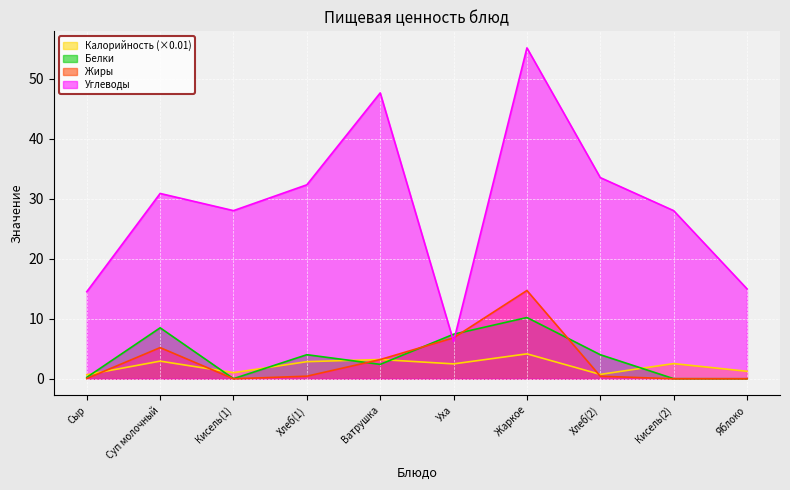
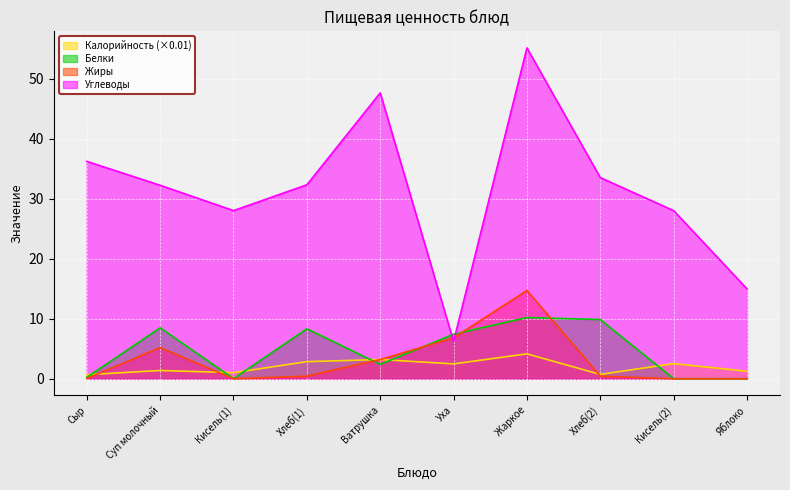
  {
    "Калорийность (×0.01)": {
      "Сыр": 1,
-     "Суп молочный": 3,
+     "Суп молочный": 1,
      "Кисель(1)": 1,
      "Хлеб(1)": 3,
      "Уха": 2,
      "Жаркое": 4,
      "Кисель(2)": 3,
      "Яблоко": 1
    },
    "Белки": {
      "Суп молочный": 8,
-     "Хлеб(1)": 4,
+     "Хлеб(1)": 8,
      "Ватрушка": 2,
      "Уха": 7,
      "Жаркое": 10,
-     "Хлеб(2)": 4
+     "Хлеб(2)": 10
    },
    "Жиры": {
      "Суп молочный": 5,
      "Хлеб(1)": 0,
      "Уха": 7,
      "Жаркое": 15
    },
    "Углеводы": {
-     "Сыр": 15,
-     "Суп молочный": 31,
+     "Сыр": 36,
+     "Суп молочный": 32,
      "Кисель(1)": 28,
      "Хлеб(1)": 32,
      "Ватрушка": 48,
      "Уха": 6,
      "Жаркое": 55,
      "Хлеб(2)": 34,
      "Кисель(2)": 28,
      "Яблоко": 15
    }
  }
